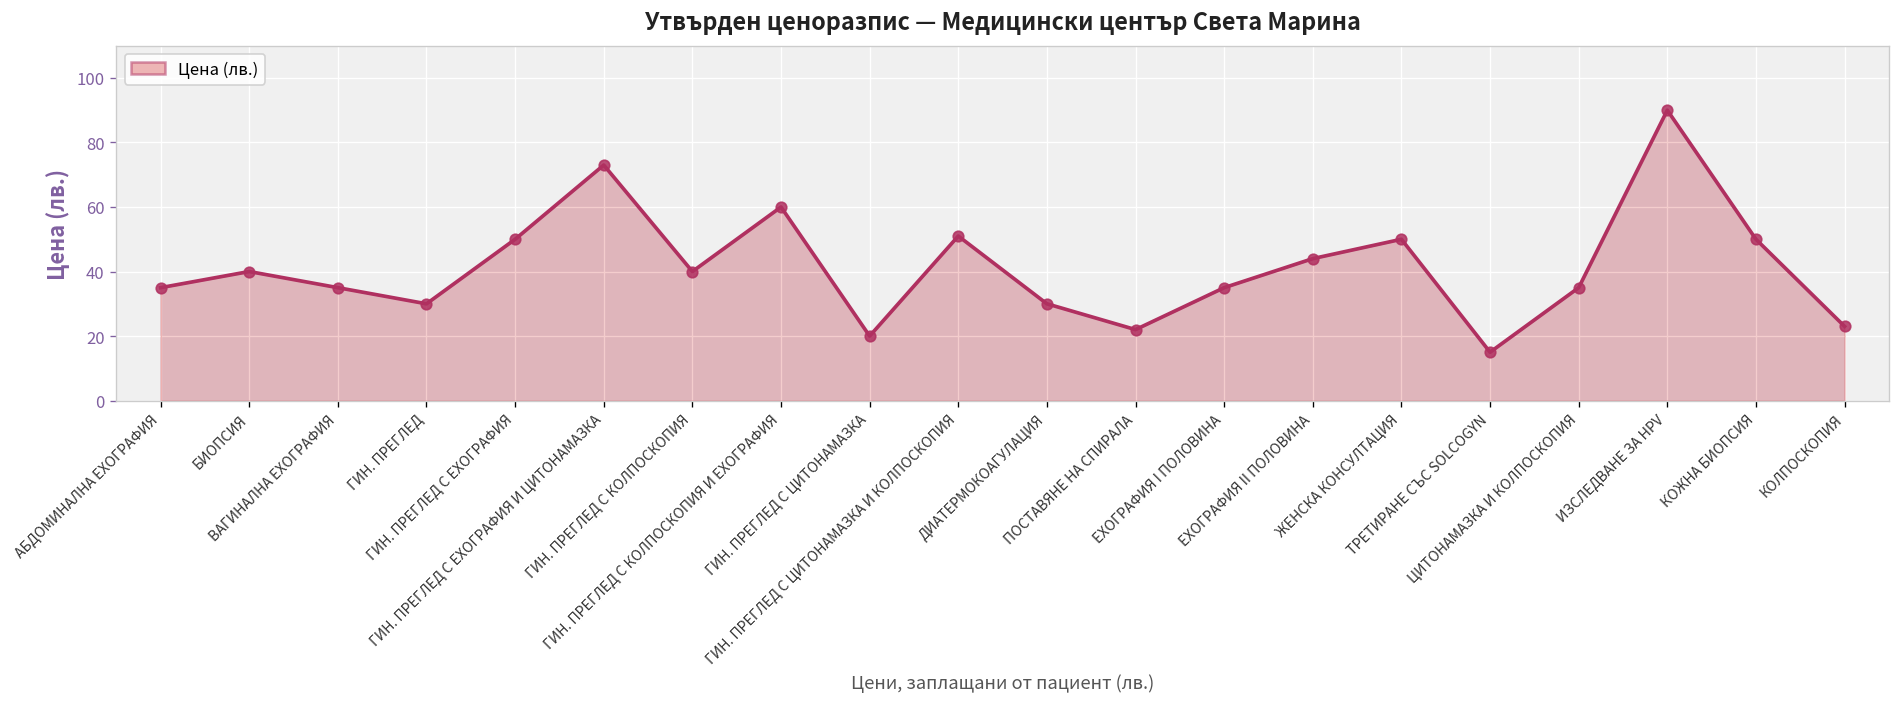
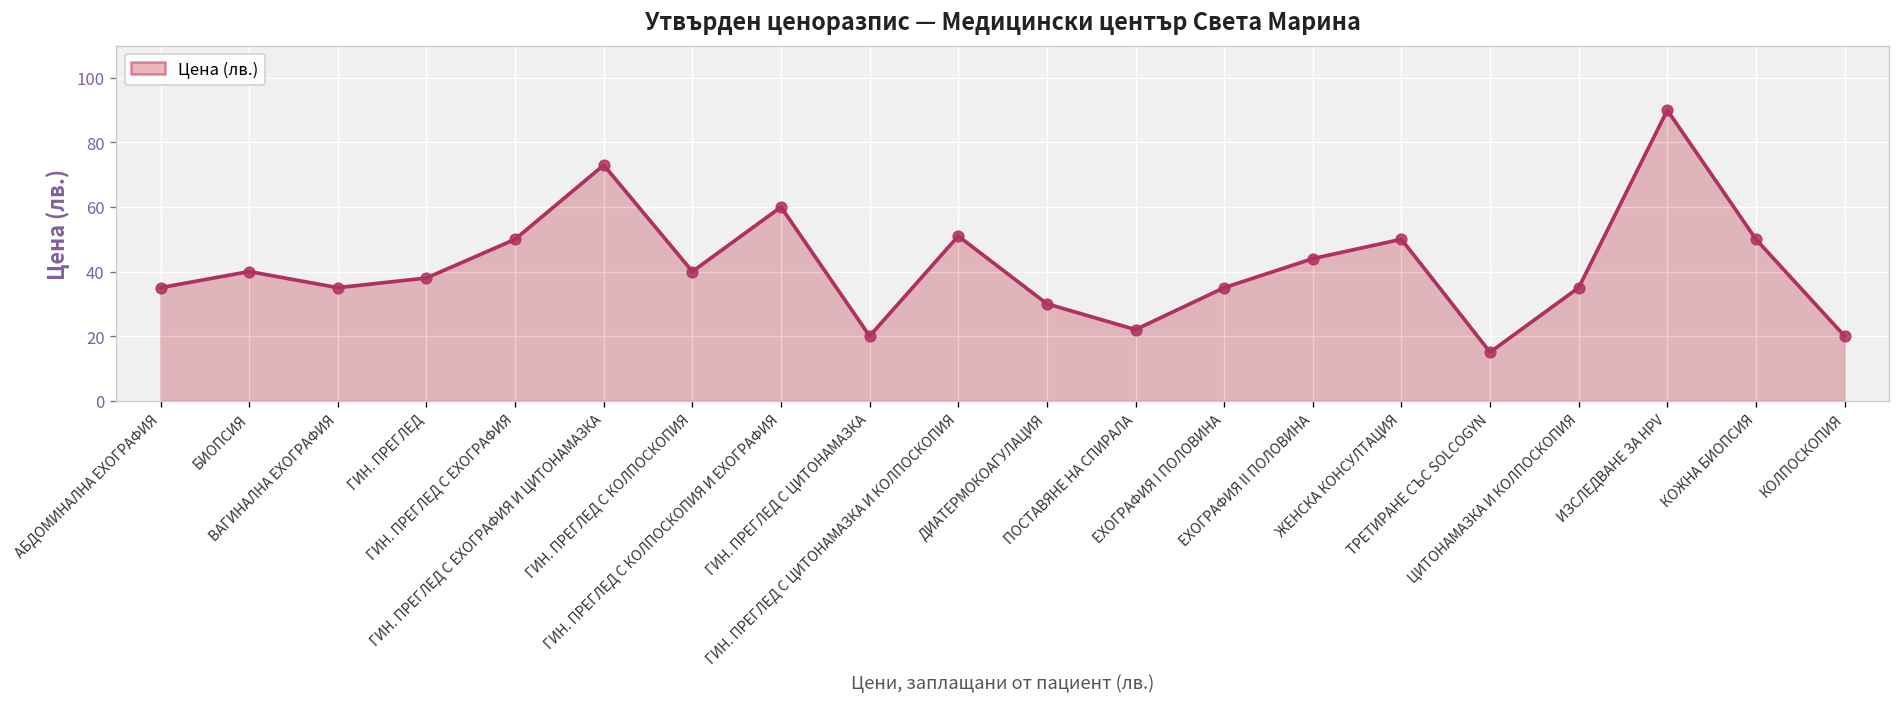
  {
    "АБДОМИНАЛНА ЕХОГРАФИЯ": 35,
    "БИОПСИЯ": 40,
    "ВАГИНАЛНА ЕХОГРАФИЯ": 35,
-   "ГИН. ПРЕГЛЕД": 30,
+   "ГИН. ПРЕГЛЕД": 38,
    "ГИН. ПРЕГЛЕД С ЕХОГРАФИЯ": 50,
    "ГИН. ПРЕГЛЕД С ЕХОГРАФИЯ И ЦИТОНАМАЗКА": 73,
    "ГИН. ПРЕГЛЕД С КОЛПОСКОПИЯ": 40,
    "ГИН. ПРЕГЛЕД С КОЛПОСКОПИЯ И ЕХОГРАФИЯ": 60,
    "ГИН. ПРЕГЛЕД С ЦИТОНАМАЗКА": 20,
    "ГИН. ПРЕГЛЕД С ЦИТОНАМАЗКА И КОЛПОСКОПИЯ": 51,
    "ДИАТЕРМОКОАГУЛАЦИЯ": 30,
    "ПОСТАВЯНЕ НА СПИРАЛА": 22,
    "ЕХОГРАФИЯ I ПОЛОВИНА": 35,
    "ЕХОГРАФИЯ II ПОЛОВИНА": 44,
    "ЖЕНСКА КОНСУЛТАЦИЯ": 50,
    "ТРЕТИРАНЕ СЪС SOLCOGYN": 15,
    "ЦИТОНАМАЗКА И КОЛПОСКОПИЯ": 35,
    "ИЗСЛЕДВАНЕ ЗА HPV": 90,
    "КОЖНА БИОПСИЯ": 50,
-   "КОЛПОСКОПИЯ": 23
+   "КОЛПОСКОПИЯ": 20
  }
